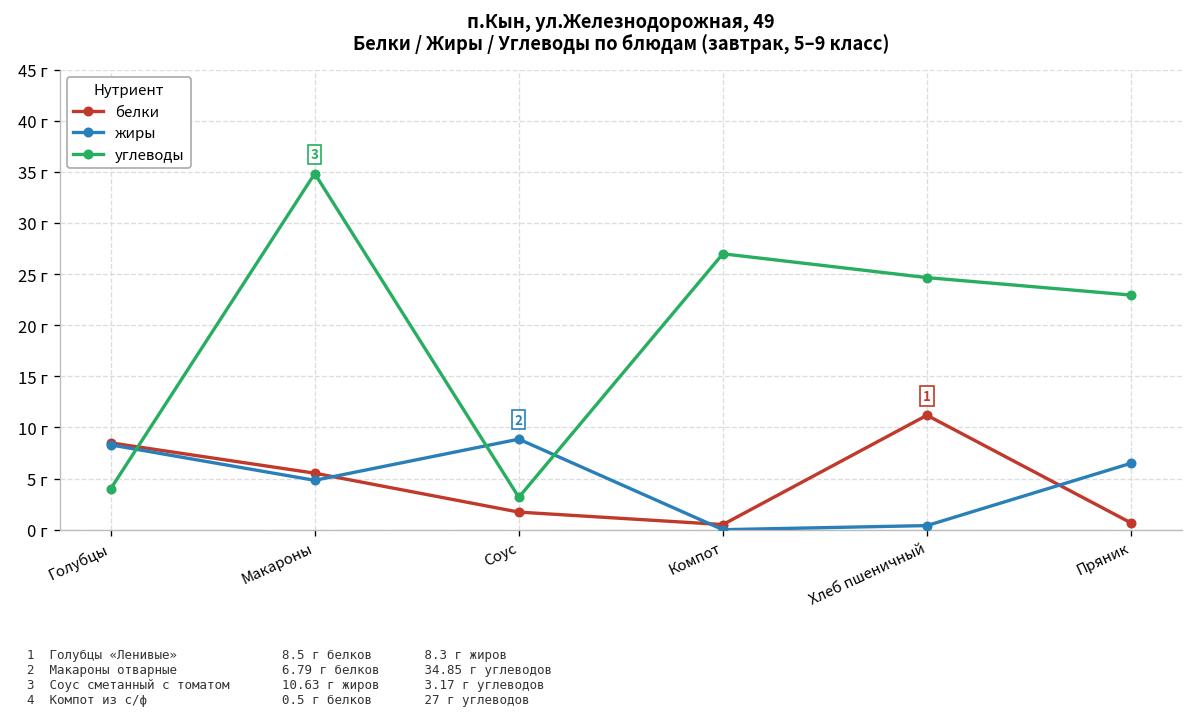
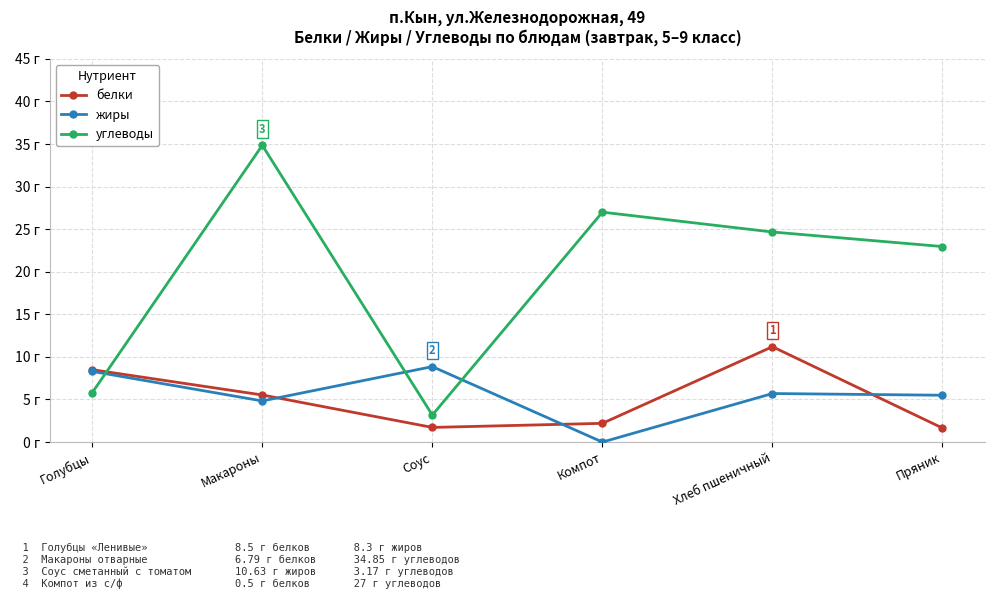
  {
    "белки": {
      "Макароны": "6 г",
      "Соус": "2 г",
-     "Компот": "1 г",
-     "Пряник": "1 г"
+     "Компот": "2 г",
+     "Пряник": "2 г"
    },
    "жиры": {
      "Макароны": "5 г",
      "Компот": "0 г",
-     "Хлеб пшеничный": "0 г",
-     "Пряник": "7 г"
+     "Хлеб пшеничный": "6 г",
+     "Пряник": "6 г"
    },
    "углеводы": {
-     "Голубцы": "4 г",
+     "Голубцы": "6 г",
      "Соус": "3 г",
      "Компот": "27 г",
      "Хлеб пшеничный": "25 г",
      "Пряник": "23 г"
    }
  }
